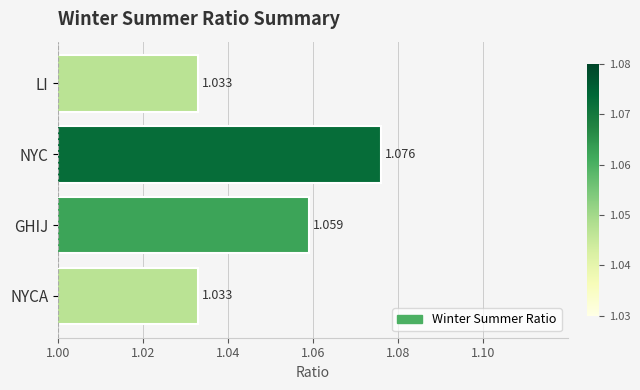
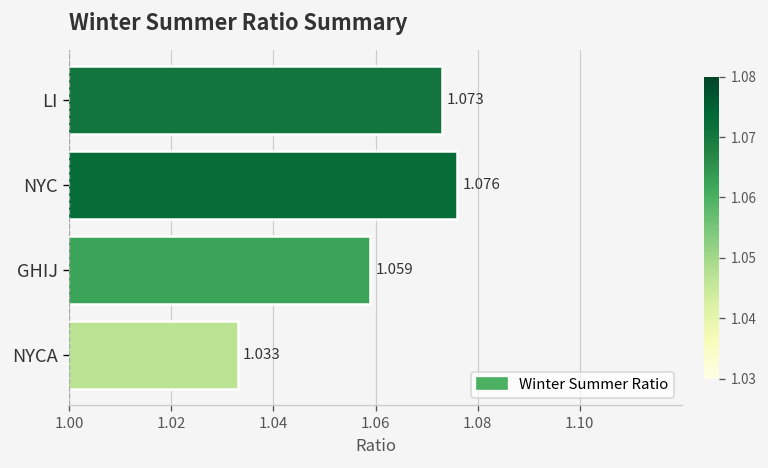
  {
-   "LI": 1.033,
+   "LI": 1.073,
    "NYC": 1.076,
    "GHIJ": 1.059,
    "NYCA": 1.033
  }
